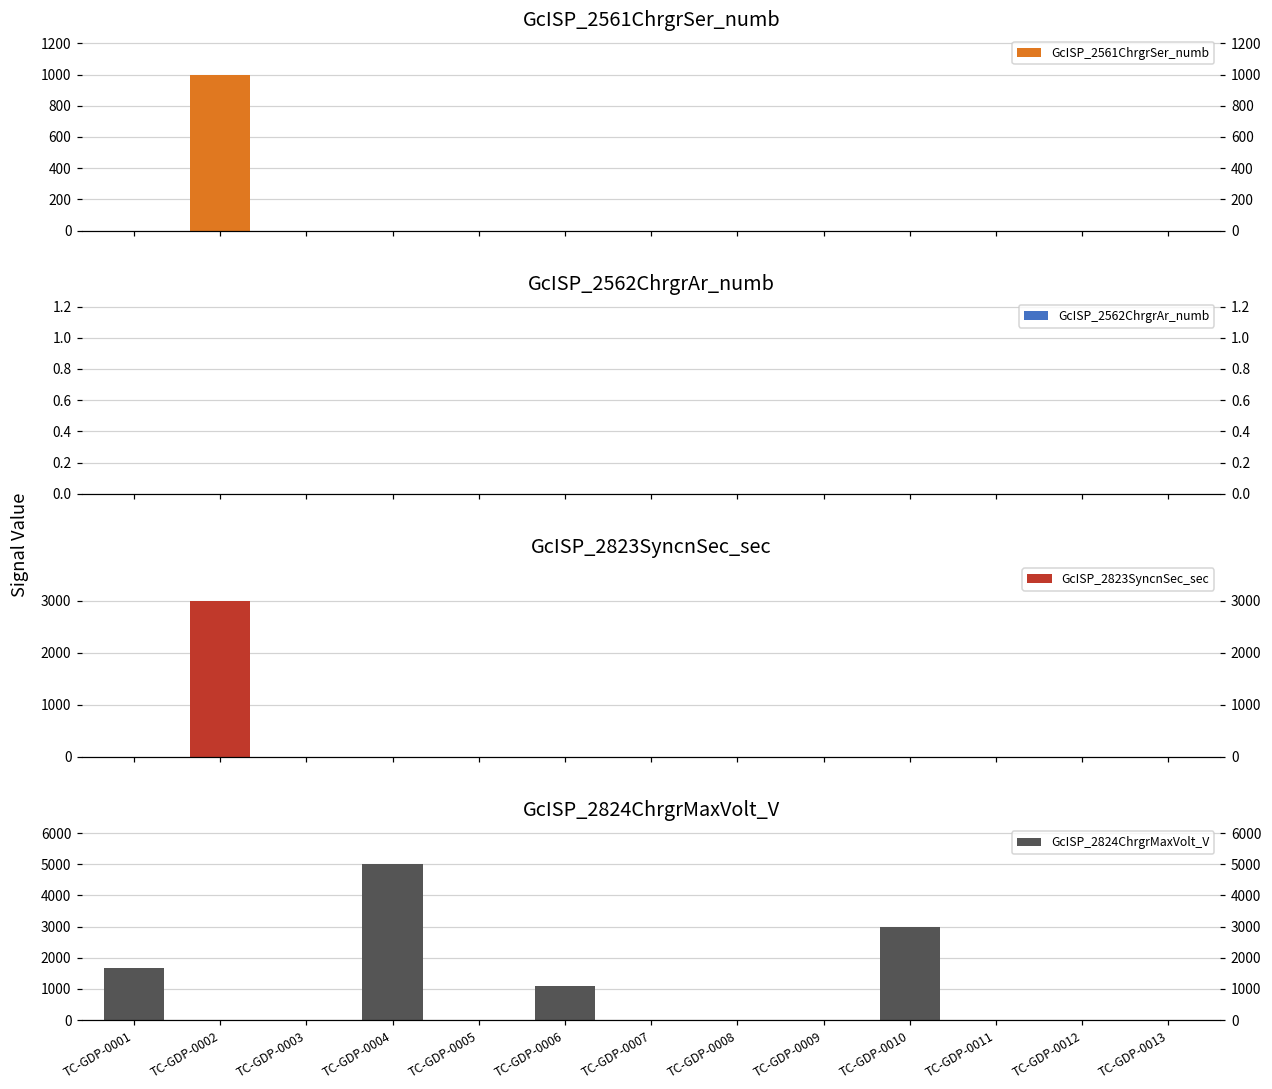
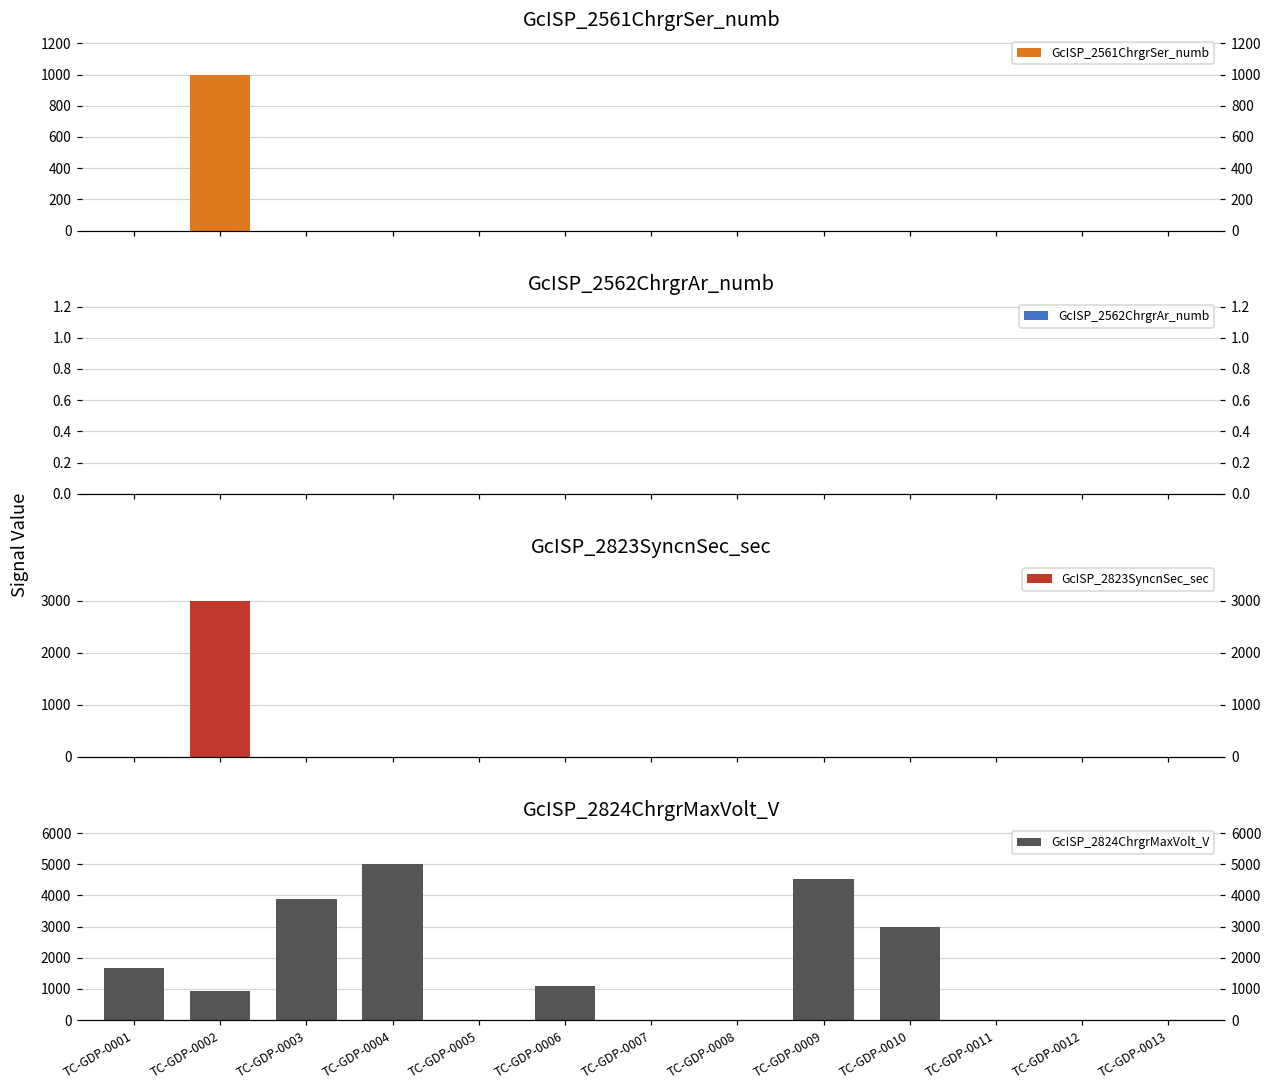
  {
    "GcISP_2824ChrgrMaxVolt_V": {
      "TC-GDP-0001": 1700,
-     "TC-GDP-0002": 0,
-     "TC-GDP-0003": 0,
+     "TC-GDP-0002": 900,
+     "TC-GDP-0003": 3900,
      "TC-GDP-0004": 5000,
      "TC-GDP-0005": 0,
      "TC-GDP-0006": 1100,
      "TC-GDP-0007": 0,
      "TC-GDP-0008": 0,
-     "TC-GDP-0009": 0,
+     "TC-GDP-0009": 4500,
      "TC-GDP-0010": 3000,
      "TC-GDP-0011": 0,
      "TC-GDP-0012": 0,
      "TC-GDP-0013": 0
    }
  }
